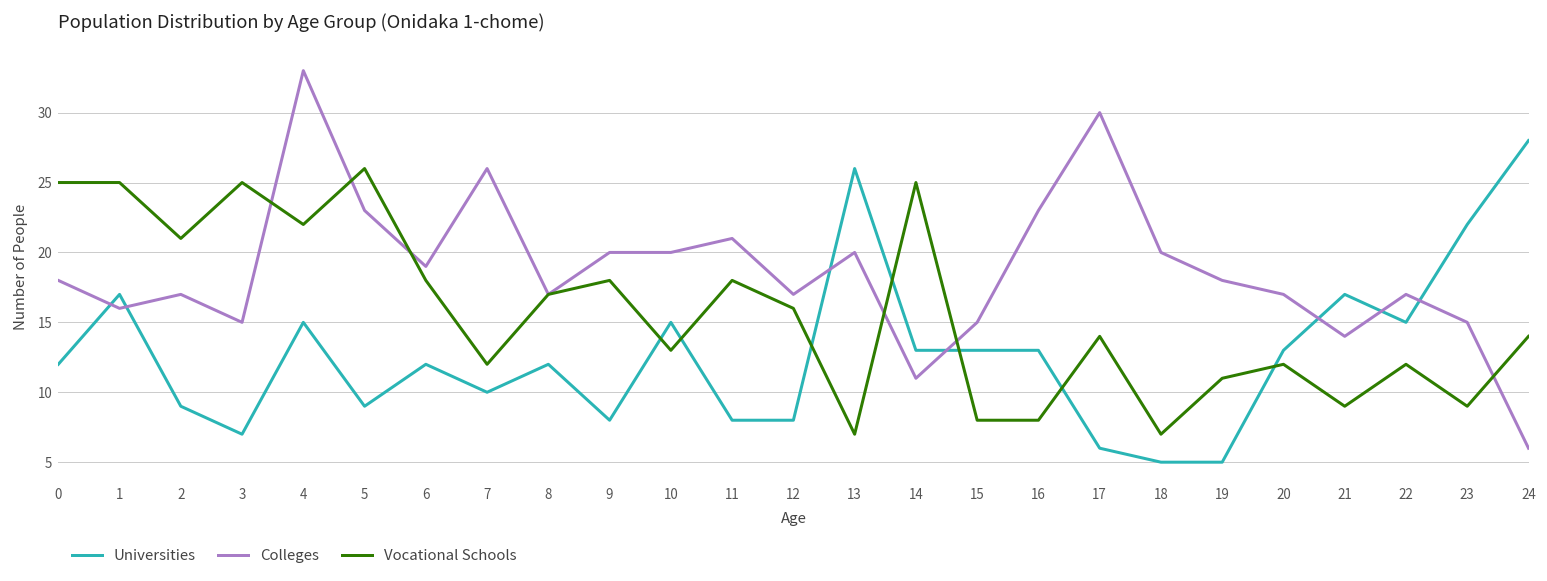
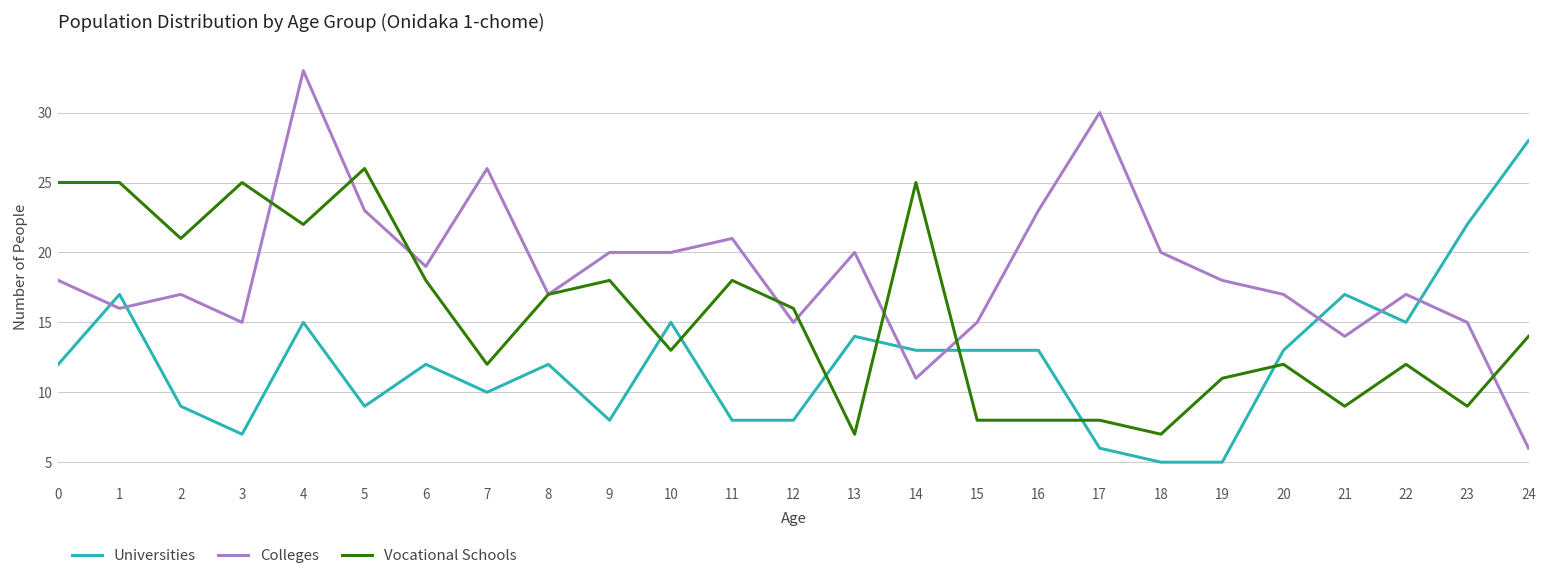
  {
    "Universities": {
      "0": 12,
      "1": 17,
      "2": 9,
      "3": 7,
      "4": 15,
      "5": 9,
      "6": 12,
      "7": 10,
      "8": 12,
      "9": 8,
      "10": 15,
      "11": 8,
      "12": 8,
-     "13": 26,
+     "13": 14,
      "14": 13,
      "15": 13,
      "16": 13,
      "17": 6,
      "18": 5,
      "19": 5,
      "20": 13,
      "21": 17,
      "22": 15,
      "23": 22,
      "24": 28
    },
    "Colleges": {
      "0": 18,
      "1": 16,
      "2": 17,
      "3": 15,
      "4": 33,
      "5": 23,
      "6": 19,
      "7": 26,
      "9": 20,
      "10": 20,
      "11": 21,
-     "12": 17,
+     "12": 15,
      "13": 20,
      "14": 11,
      "15": 15,
      "16": 23,
      "17": 30,
      "18": 20,
      "19": 18,
      "20": 17,
      "21": 14,
      "22": 17,
      "23": 15,
      "24": 6
    },
    "Vocational Schools": {
      "0": 25,
      "1": 25,
      "2": 21,
      "3": 25,
      "4": 22,
      "5": 26,
      "6": 18,
      "7": 12,
      "9": 18,
      "10": 13,
      "11": 18,
      "12": 16,
      "13": 7,
      "14": 25,
      "15": 8,
      "16": 8,
-     "17": 14,
+     "17": 8,
      "18": 7,
      "19": 11,
      "20": 12,
      "21": 9,
      "22": 12,
      "23": 9,
      "24": 14
    }
  }
